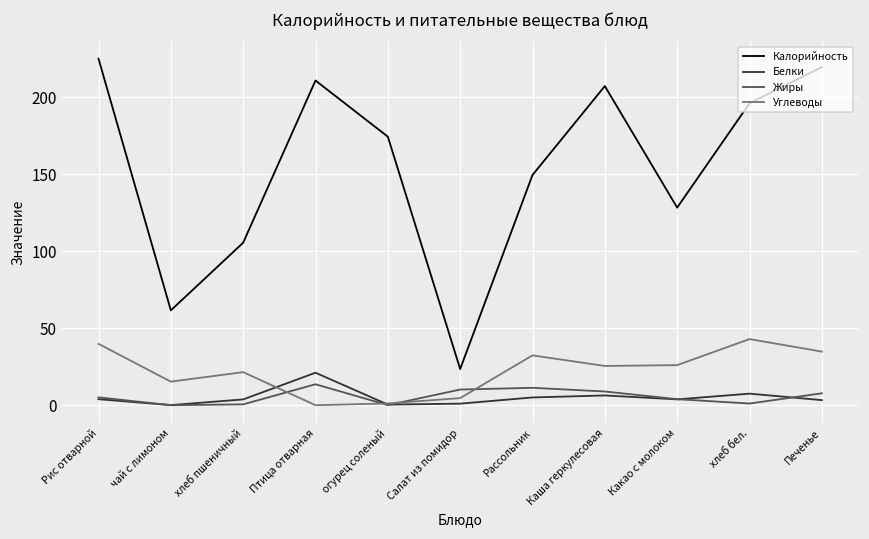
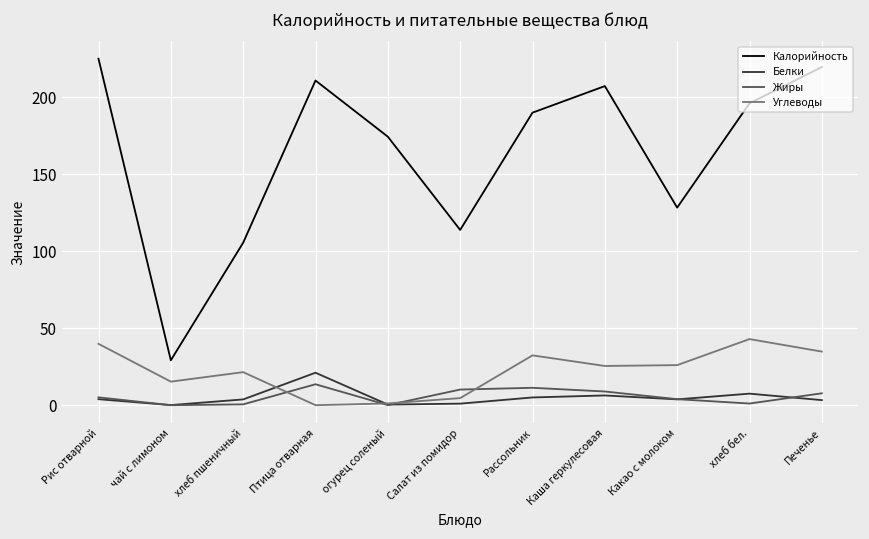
  {
    "Калорийность": {
      "Рис отварной": 225,
-     "чай с лимоном": 62,
+     "чай с лимоном": 29,
      "хлеб пшеничный": 106,
      "Птица отварная": 211,
      "огурец соленый": 175,
-     "Салат из помидор": 24,
-     "Рассольник": 150,
+     "Салат из помидор": 114,
+     "Рассольник": 190,
      "Каша геркулесовая": 207,
      "Какао с молоком": 128
    }
  }
